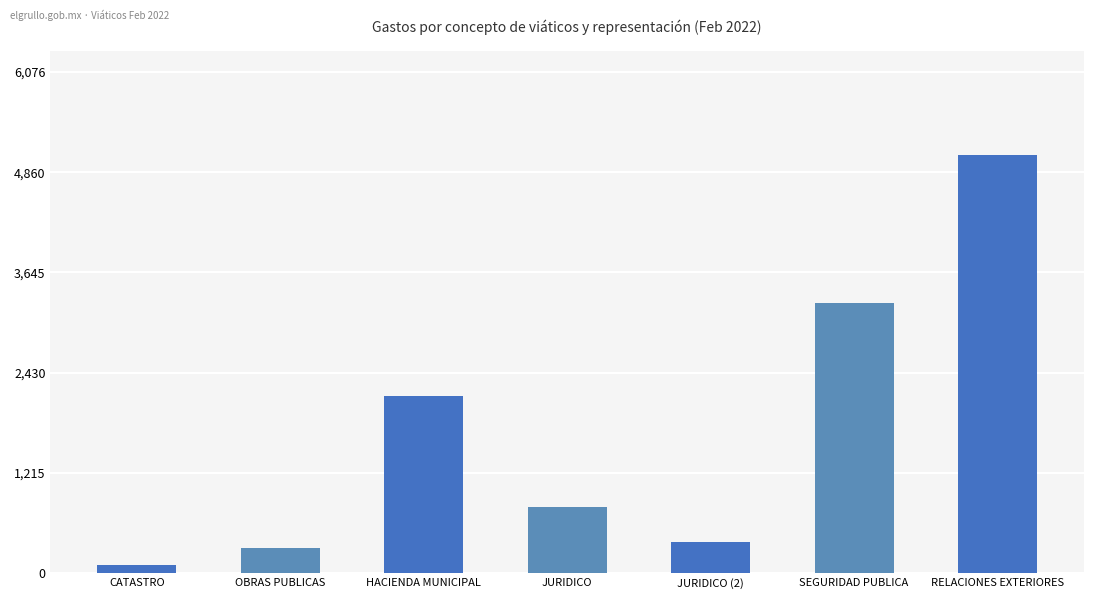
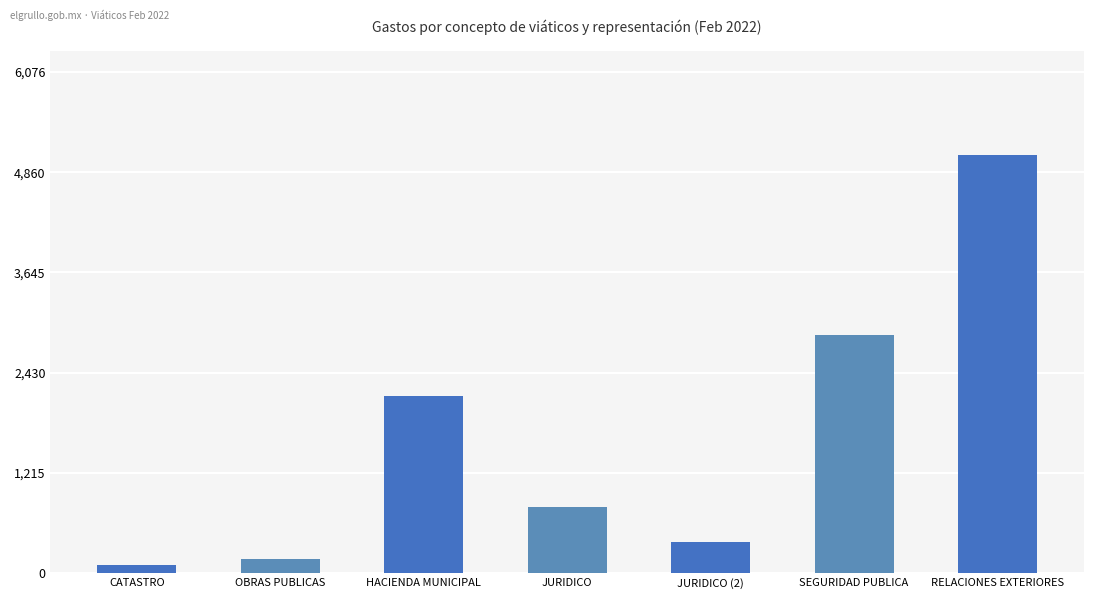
  {
    "CATASTRO": "100",
-   "OBRAS PUBLICAS": "300",
+   "OBRAS PUBLICAS": "200",
    "HACIENDA MUNICIPAL": "2,200",
    "JURIDICO": "800",
    "JURIDICO (2)": "400",
-   "SEGURIDAD PUBLICA": "3,300",
+   "SEGURIDAD PUBLICA": "2,900",
    "RELACIONES EXTERIORES": "5,100"
  }
